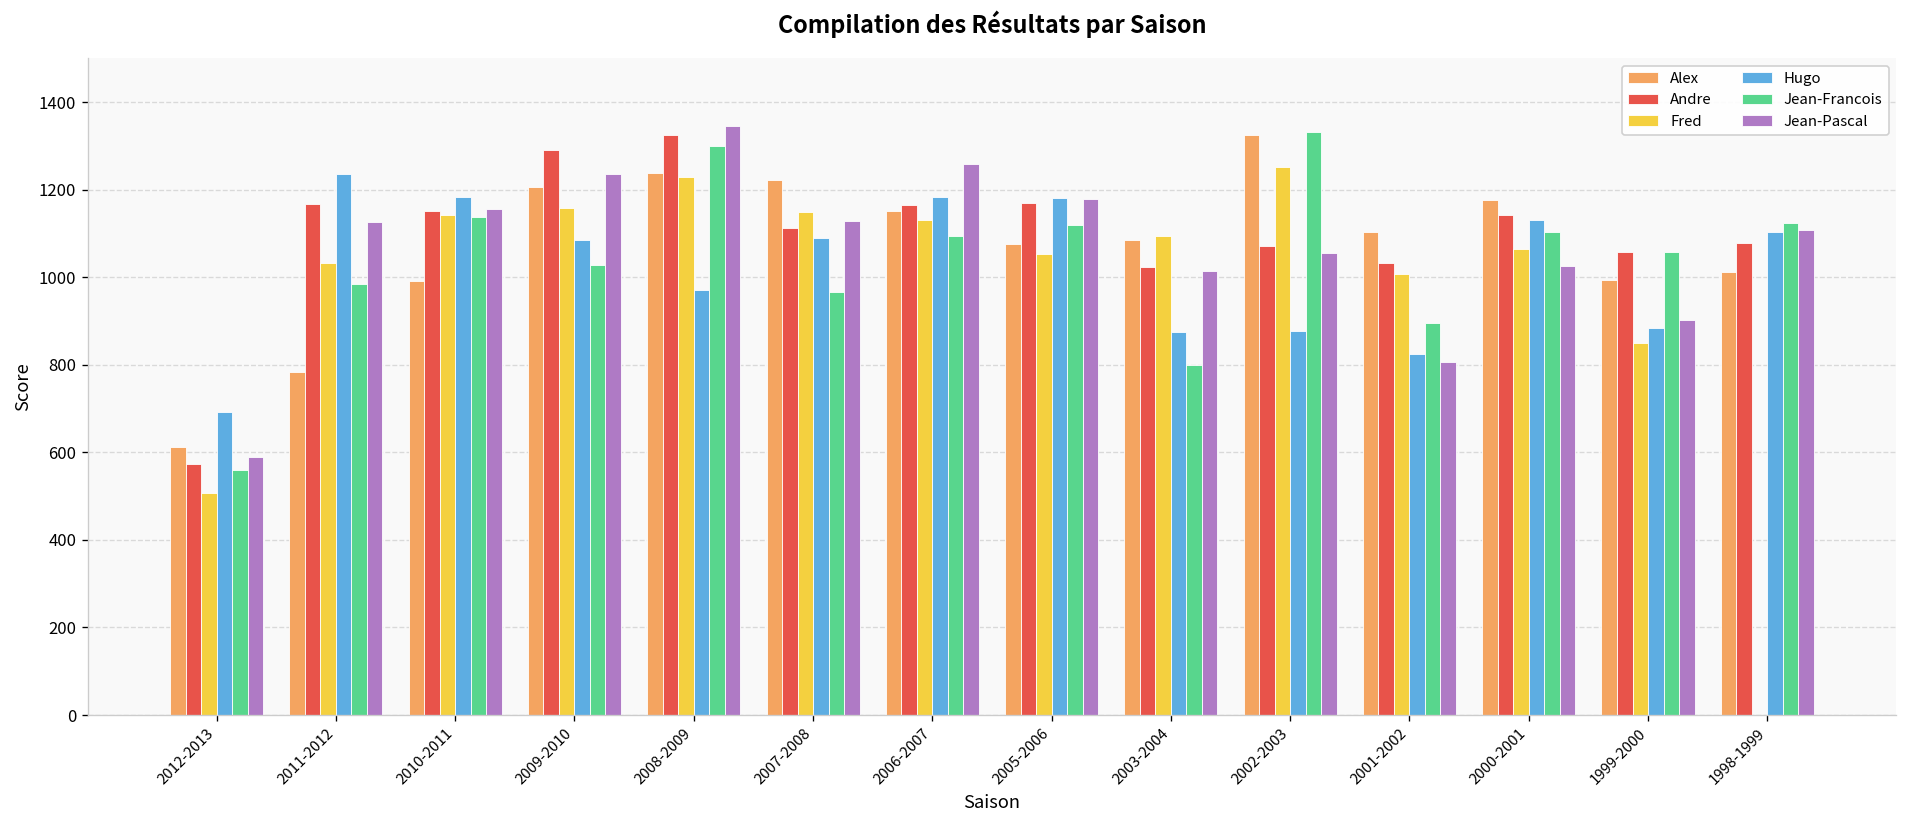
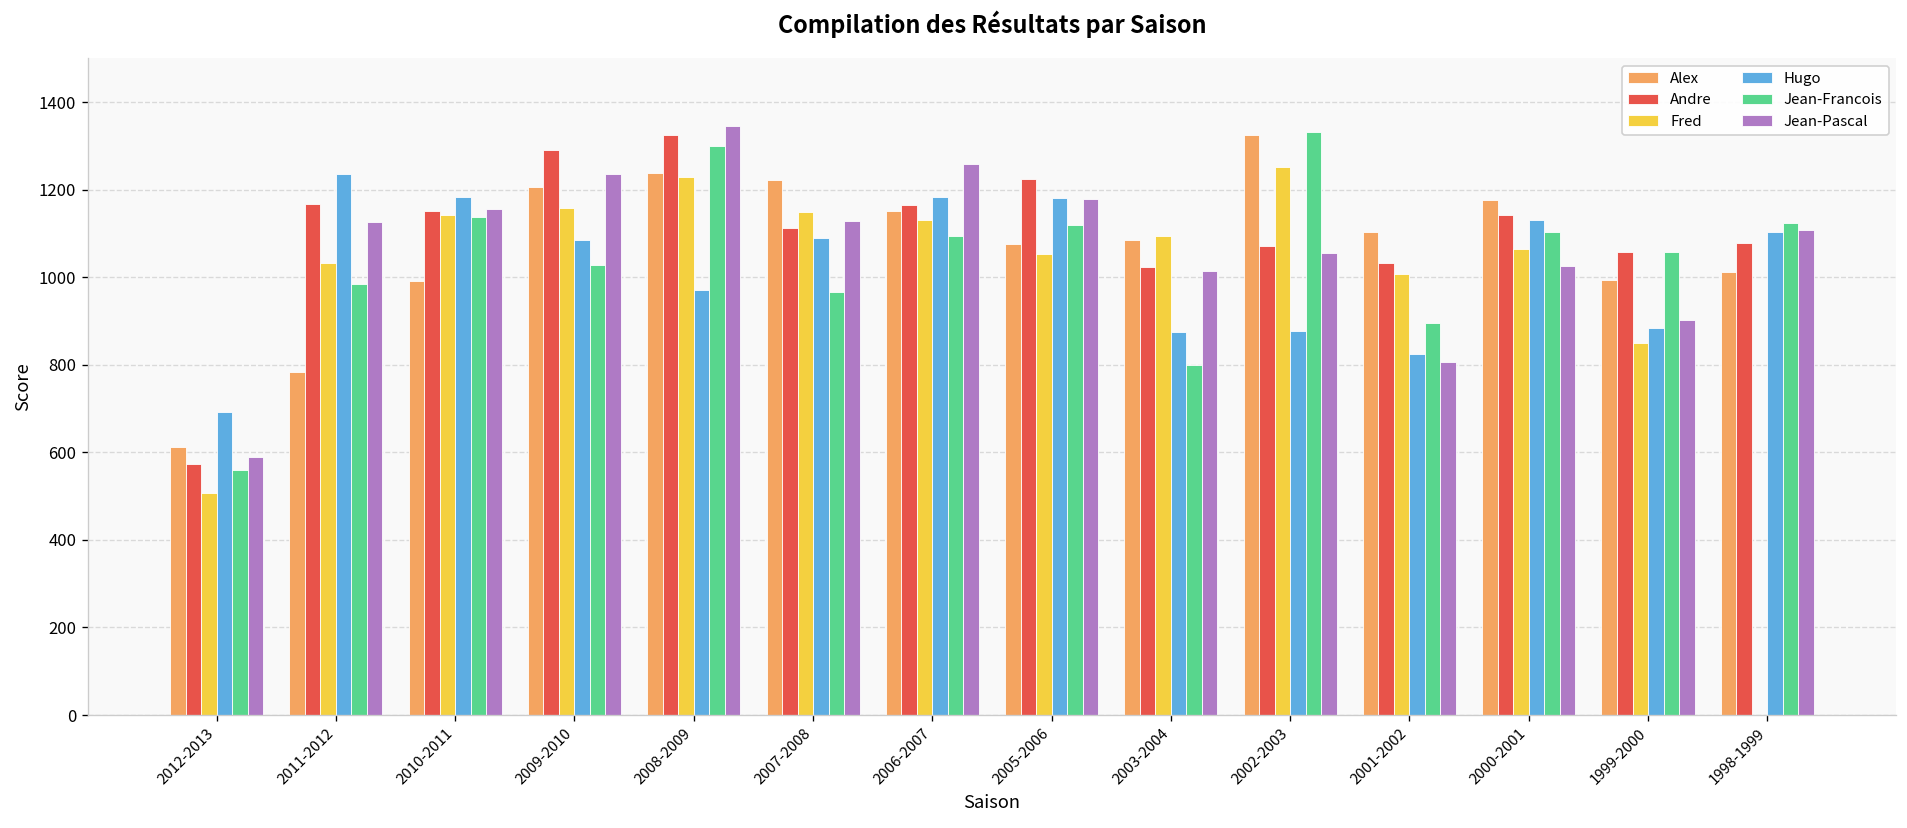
  {
    "Andre": {
      "2012-2013": 570,
      "2011-2012": 1170,
      "2010-2011": 1150,
      "2009-2010": 1290,
      "2008-2009": 1330,
      "2007-2008": 1110,
      "2006-2007": 1160,
-     "2005-2006": 1170,
+     "2005-2006": 1220,
      "2003-2004": 1020,
      "2002-2003": 1070,
      "2001-2002": 1030,
      "2000-2001": 1140,
      "1999-2000": 1060,
      "1998-1999": 1080
    },
    "Hugo": {
      "2012-2013": 690,
      "2011-2012": 1240,
      "2010-2011": 1180,
      "2009-2010": 1090,
      "2008-2009": 970,
      "2007-2008": 1090,
      "2006-2007": 1180,
      "2005-2006": 1180,
      "2003-2004": 870,
      "2002-2003": 880,
      "2001-2002": 820,
      "2000-2001": 1130,
      "1999-2000": 880,
      "1998-1999": 1100
    },
    "Jean-Francois": {
      "2012-2013": 560,
      "2011-2012": 980,
      "2010-2011": 1140,
      "2009-2010": 1030,
      "2008-2009": 1300,
      "2007-2008": 970,
      "2006-2007": 1090,
      "2005-2006": 1120,
      "2003-2004": 800,
      "2002-2003": 1330,
      "2001-2002": 900,
      "2000-2001": 1100,
      "1999-2000": 1060,
      "1998-1999": 1120
    },
    "Jean-Pascal": {
      "2012-2013": 590,
      "2011-2012": 1120,
      "2010-2011": 1160,
      "2009-2010": 1230,
      "2008-2009": 1340,
      "2007-2008": 1130,
      "2006-2007": 1260,
      "2005-2006": 1180,
      "2003-2004": 1010,
      "2002-2003": 1060,
      "2001-2002": 810,
      "2000-2001": 1030,
      "1999-2000": 900,
      "1998-1999": 1110
    }
  }
